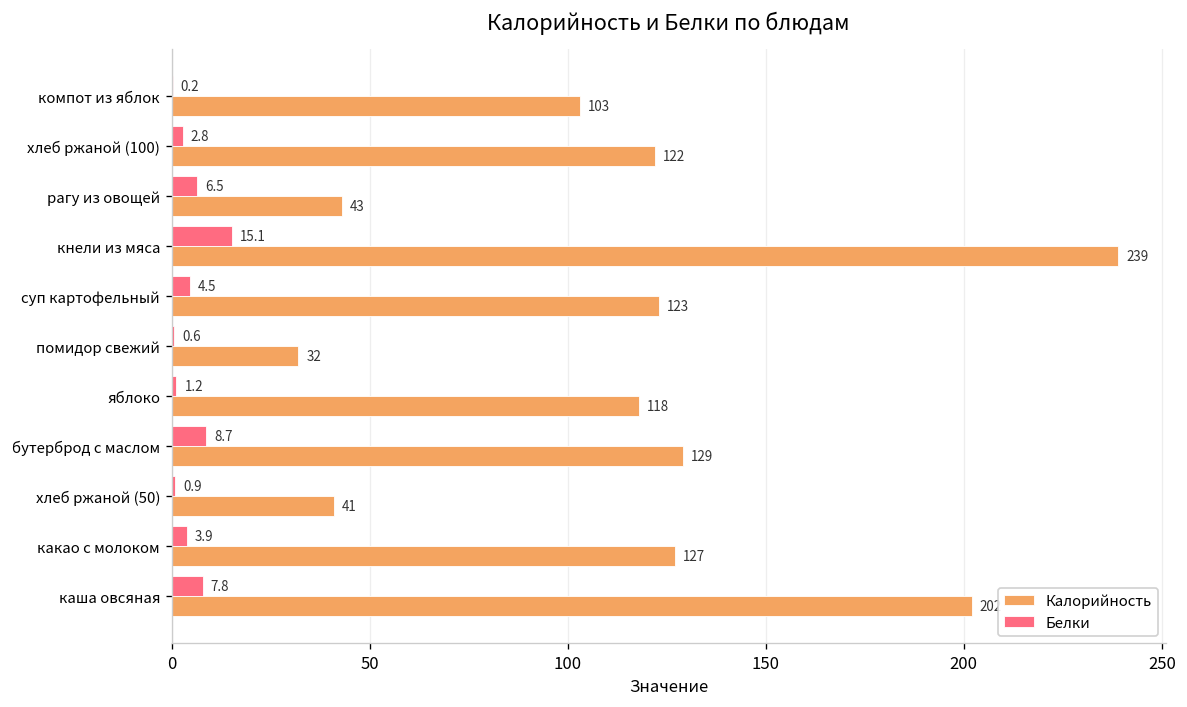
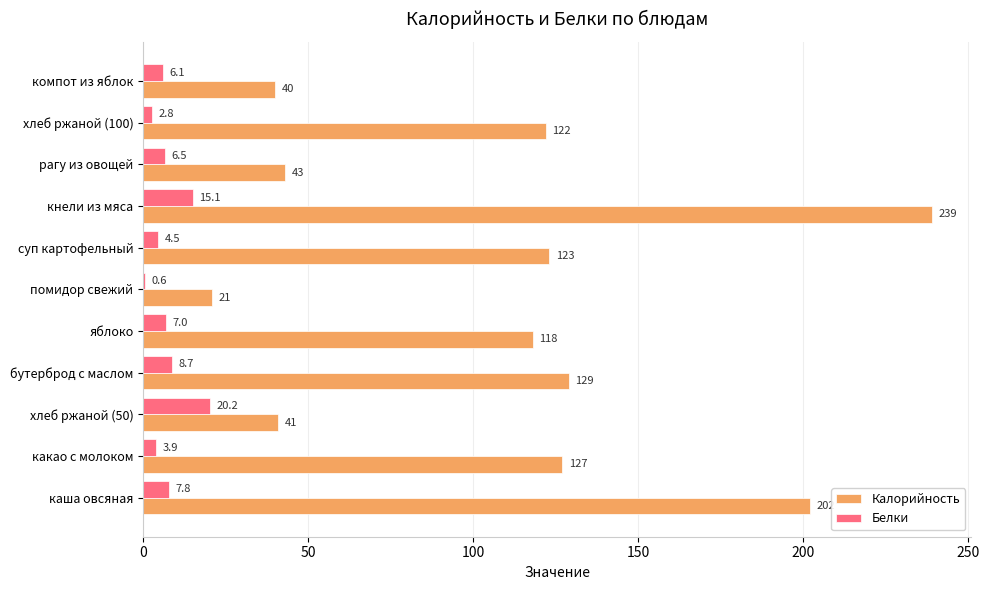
  {
    "Калорийность": {
-     "компот из яблок": 103,
+     "компот из яблок": 40,
      "хлеб ржаной (100)": 122,
      "рагу из овощей": 43,
      "кнели из мяса": 239,
      "суп картофельный": 123,
-     "помидор свежий": 32,
+     "помидор свежий": 21,
      "яблоко": 118,
      "бутерброд с маслом": 129,
      "хлеб ржаной (50)": 41,
      "какао с молоком": 127
    },
    "Белки": {
-     "компот из яблок": 0.2,
+     "компот из яблок": 6.1,
      "хлеб ржаной (100)": 2.8,
      "рагу из овощей": 6.5,
      "кнели из мяса": 15.1,
      "суп картофельный": 4.5,
      "помидор свежий": 0.6,
-     "яблоко": 1.2,
+     "яблоко": 7.0,
      "бутерброд с маслом": 8.7,
-     "хлеб ржаной (50)": 0.9,
+     "хлеб ржаной (50)": 20.2,
      "какао с молоком": 3.9,
      "каша овсяная": 7.8
    }
  }
